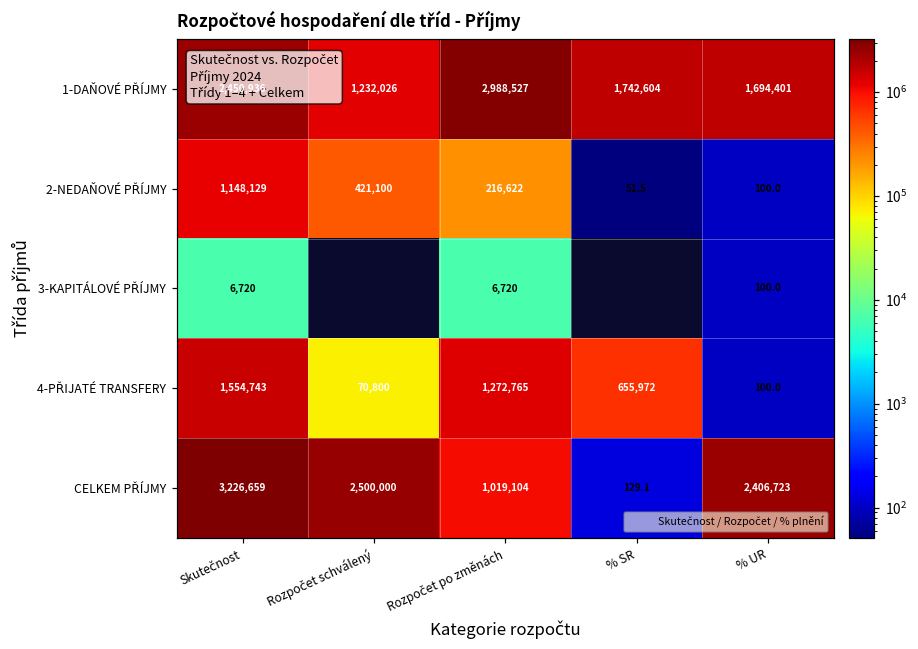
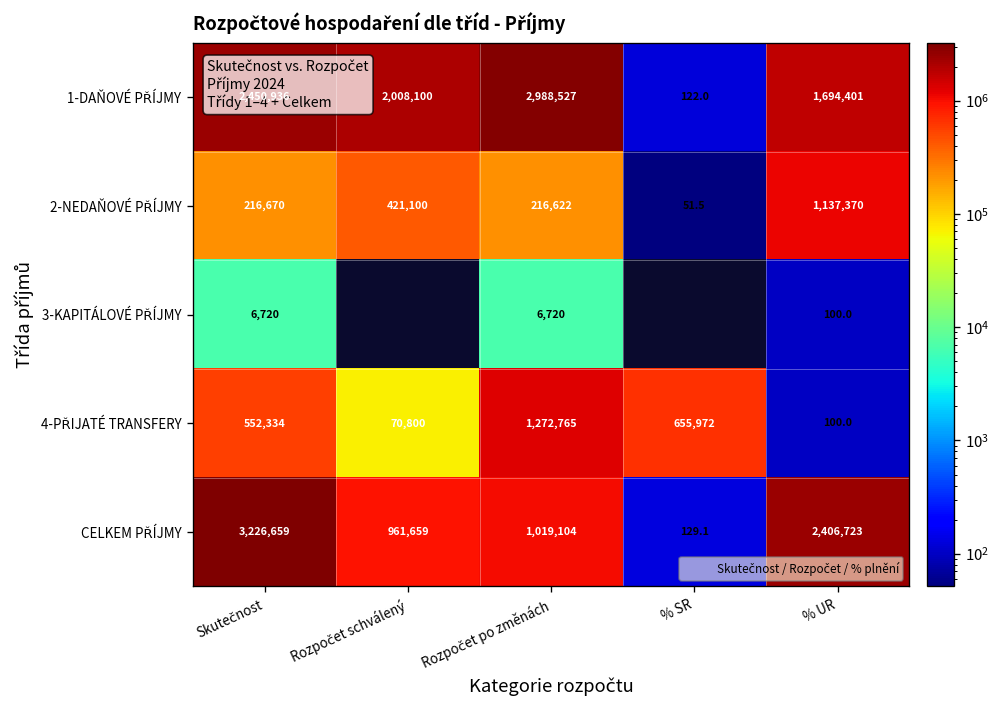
  {
    "1-DAŇOVÉ PŘÍJMY": {
-     "Rozpočet schválený": "1,232,026",
+     "Rozpočet schválený": "2,008,100",
      "Rozpočet po změnách": "2,988,527",
-     "% SR": "1,742,604",
+     "% SR": "122.0",
      "% UR": "1,694,401"
    },
    "2-NEDAŇOVÉ PŘÍJMY": {
-     "Skutečnost": "1,148,129",
+     "Skutečnost": "216,670",
      "Rozpočet schválený": "421,100",
      "Rozpočet po změnách": "216,622",
      "% SR": "51.5",
-     "% UR": "100.0"
+     "% UR": "1,137,370"
    },
    "3-KAPITÁLOVÉ PŘÍJMY": {
      "Skutečnost": "6,720",
      "Rozpočet po změnách": "6,720",
      "% UR": "100.0"
    },
    "4-PŘIJATÉ TRANSFERY": {
-     "Skutečnost": "1,554,743",
+     "Skutečnost": "552,334",
      "Rozpočet schválený": "70,800",
      "Rozpočet po změnách": "1,272,765",
      "% SR": "655,972",
      "% UR": "100.0"
    },
    "CELKEM PŘÍJMY": {
      "Skutečnost": "3,226,659",
-     "Rozpočet schválený": "2,500,000",
+     "Rozpočet schválený": "961,659",
      "Rozpočet po změnách": "1,019,104",
      "% SR": "129.1",
      "% UR": "2,406,723"
    }
  }
